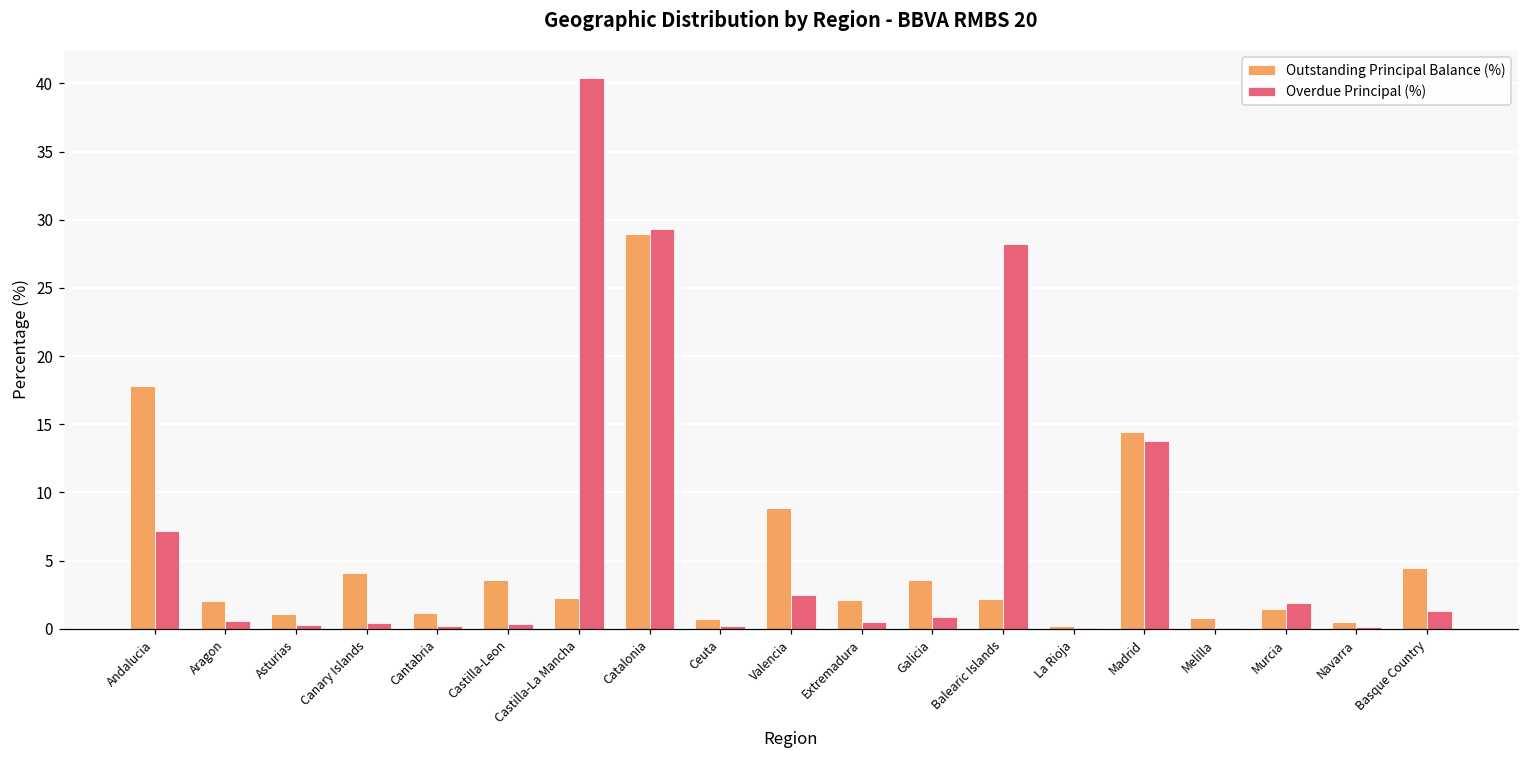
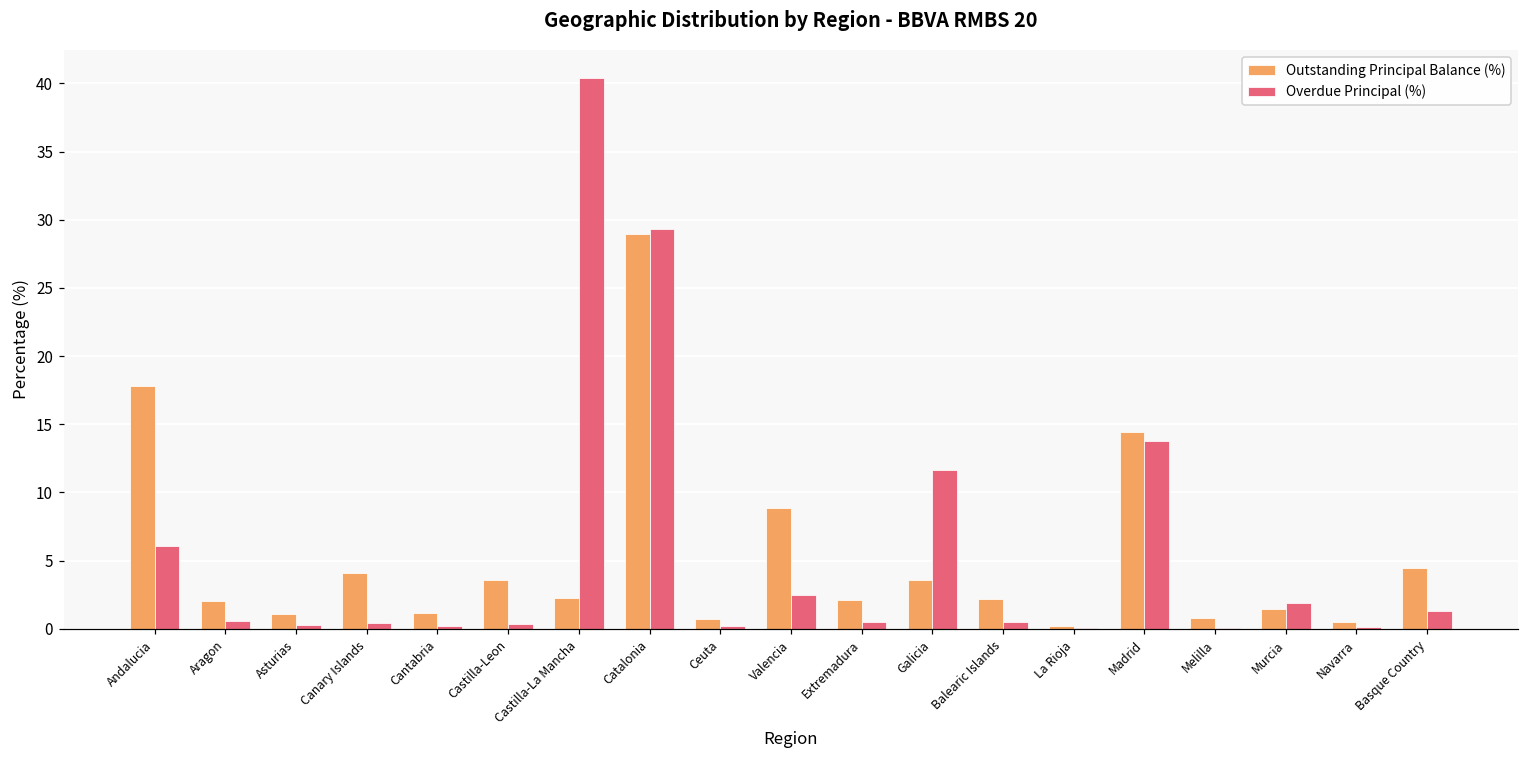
  {
    "Outstanding Principal Balance (%)": {
      "Andalucia": 17.8,
      "Aragon": 2.0,
      "Asturias": 1.1,
      "Canary Islands": 4.1,
      "Cantabria": 1.2,
      "Castilla-Leon": 3.6,
      "Castilla-La Mancha": 2.3,
      "Catalonia": 29.0,
      "Ceuta": 0.7,
      "Valencia": 8.8,
      "Extremadura": 2.1,
      "Galicia": 3.6,
      "Balearic Islands": 2.2,
      "La Rioja": 0.2,
      "Madrid": 14.4,
      "Melilla": 0.8,
      "Murcia": 1.5,
      "Navarra": 0.5,
      "Basque Country": 4.5
    },
    "Overdue Principal (%)": {
-     "Andalucia": 7.2,
+     "Andalucia": 6.1,
      "Aragon": 0.6,
      "Asturias": 0.3,
      "Canary Islands": 0.4,
      "Cantabria": 0.2,
      "Castilla-Leon": 0.4,
      "Castilla-La Mancha": 40.4,
      "Catalonia": 29.3,
      "Ceuta": 0.2,
      "Valencia": 2.5,
      "Extremadura": 0.5,
-     "Galicia": 0.9,
-     "Balearic Islands": 28.2,
+     "Galicia": 11.7,
+     "Balearic Islands": 0.5,
      "Madrid": 13.8,
      "Murcia": 1.9,
      "Basque Country": 1.3
    }
  }
